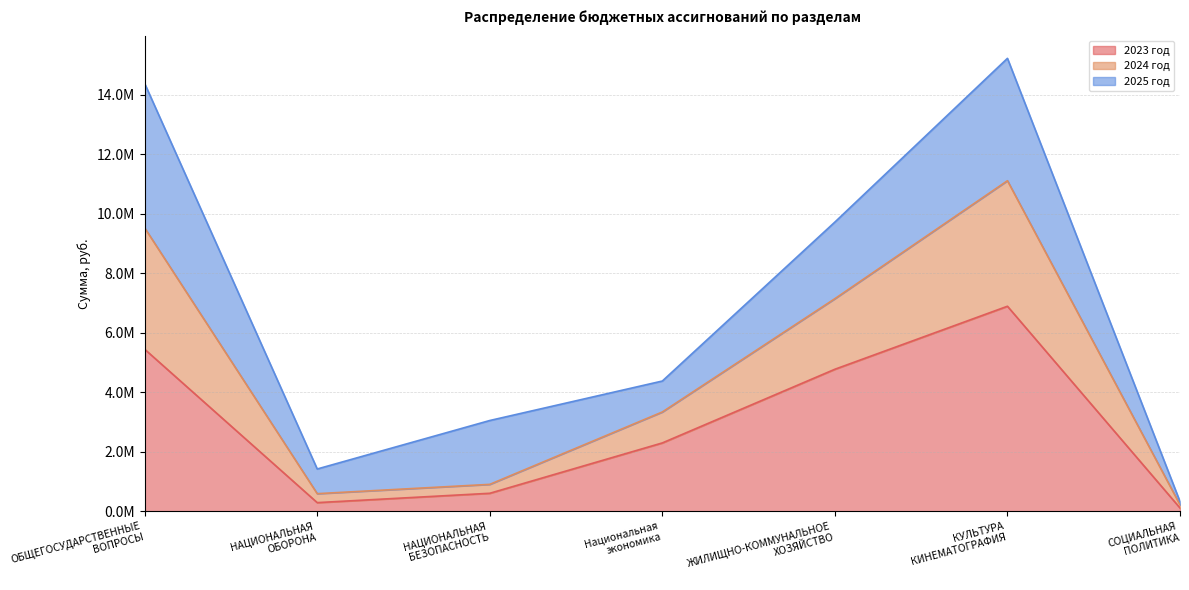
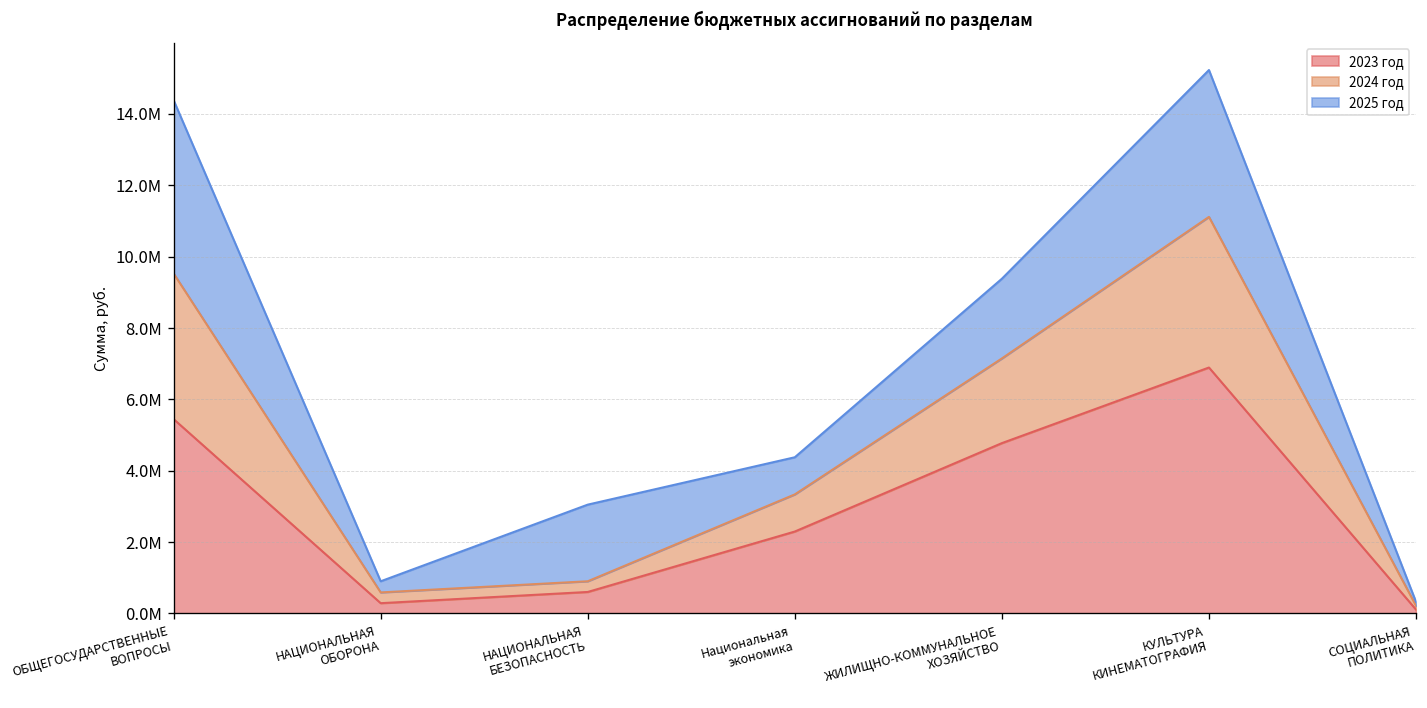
  {
    "2025 год": {
      "ОБЩЕГОСУДАРСТВЕННЫЕ ВОПРОСЫ": 4900000,
-     "НАЦИОНАЛЬНАЯ ОБОРОНА": 800000,
+     "НАЦИОНАЛЬНАЯ ОБОРОНА": 300000,
      "НАЦИОНАЛЬНАЯ БЕЗОПАСНОСТЬ": 2100000,
      "Национальная экономика": 1000000,
-     "ЖИЛИЩНО-КОММУНАЛЬНОЕ ХОЗЯЙСТВО": 2600000,
+     "ЖИЛИЩНО-КОММУНАЛЬНОЕ ХОЗЯЙСТВО": 2200000,
      "КУЛЬТУРА КИНЕМАТОГРАФИЯ": 4100000,
      "СОЦИАЛЬНАЯ ПОЛИТИКА": 100000
    }
  }
